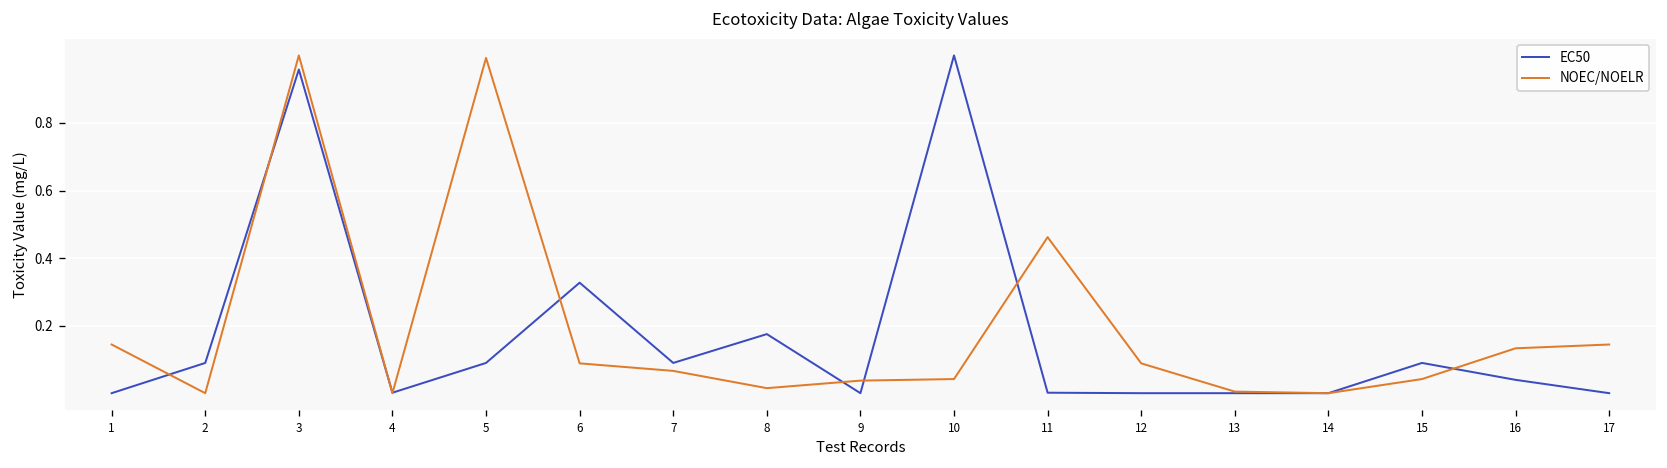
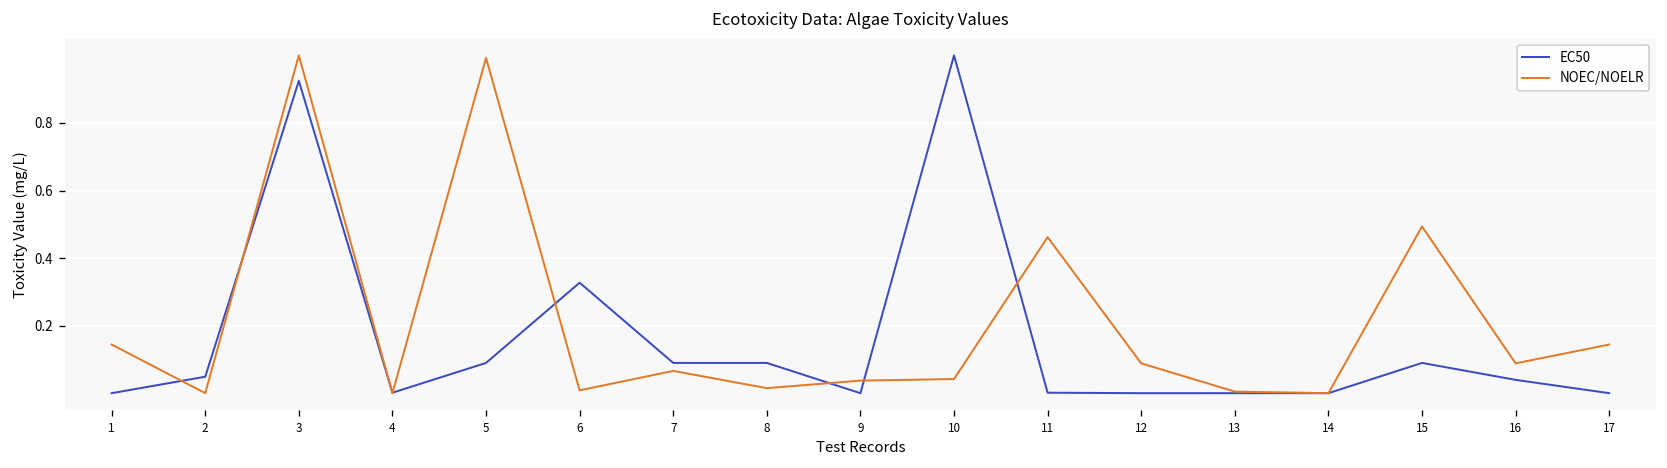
  {
    "EC50": {
      "1": 0.00,
-     "2": 0.09,
-     "3": 0.96,
+     "2": 0.05,
+     "3": 0.92,
      "5": 0.09,
      "6": 0.33,
      "7": 0.09,
-     "8": 0.17,
+     "8": 0.09,
      "9": 0.00,
      "10": 1.00,
      "11": 0.00,
      "12": 0.00,
      "15": 0.09,
      "16": 0.04,
      "17": 0.00
    },
    "NOEC/NOELR": {
      "1": 0.14,
      "2": 0.00,
      "3": 1.00,
      "5": 0.99,
-     "6": 0.09,
+     "6": 0.01,
      "7": 0.07,
      "8": 0.01,
      "9": 0.04,
      "10": 0.04,
      "11": 0.46,
      "12": 0.09,
-     "15": 0.04,
-     "16": 0.13,
+     "15": 0.49,
+     "16": 0.09,
      "17": 0.14
    }
  }
